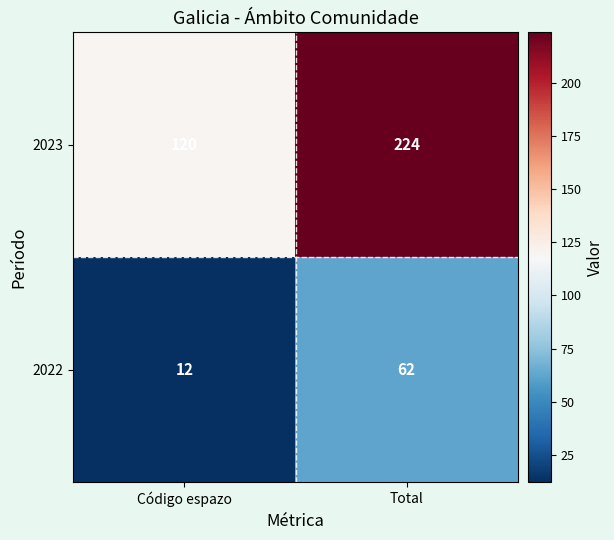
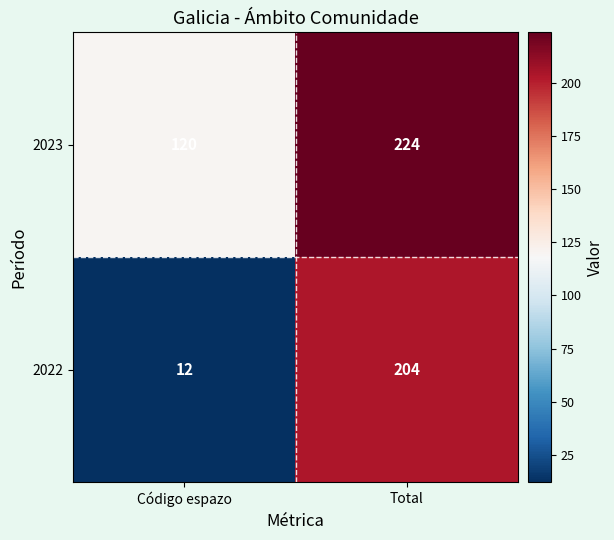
  {
    "2023": {
      "Total": 224
    },
    "2022": {
      "Código espazo": 12,
-     "Total": 62
+     "Total": 204
    }
  }
